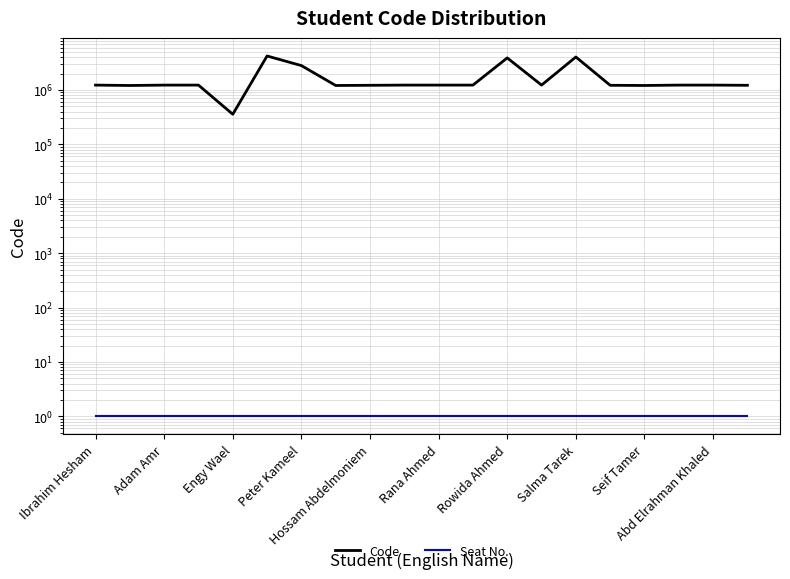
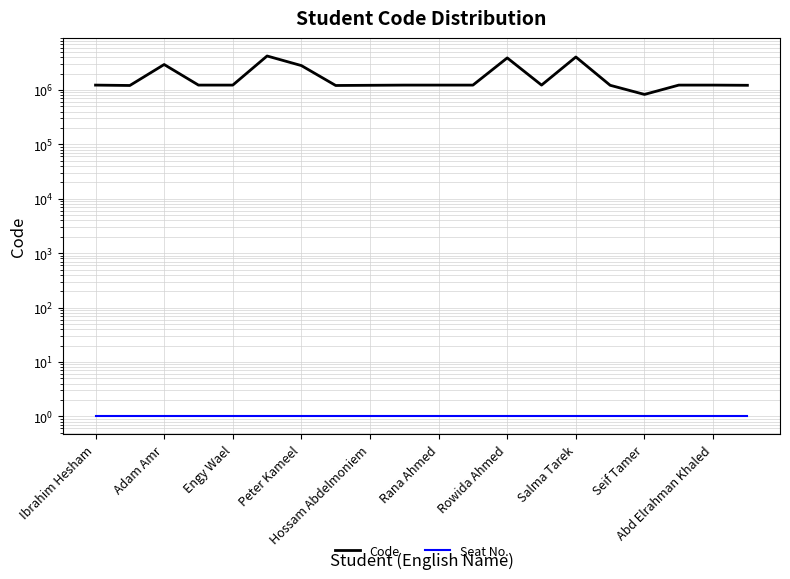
  {
    "Code": {
      "Ibrahim Hesham": 1200000,
-     "Adam Amr": 1200000,
-     "Engy Wael": 400000,
+     "Adam Amr": 3000000,
+     "Engy Wael": 1200000,
      "Peter Kameel": 3000000,
      "Hossam Abdelmoniem": 1200000,
      "Rana Ahmed": 1200000,
      "Rowida Ahmed": 4000000,
      "Salma Tarek": 4000000,
-     "Seif Tamer": 1200000,
+     "Seif Tamer": 800000,
      "Abd Elrahman Khaled": 1200000
    },
    "Seat No.": {
      "Ibrahim Hesham": 1,
      "Adam Amr": 1,
      "Engy Wael": 1,
      "Peter Kameel": 1,
      "Hossam Abdelmoniem": 1,
      "Rana Ahmed": 1,
      "Rowida Ahmed": 1,
      "Salma Tarek": 1,
      "Seif Tamer": 1,
      "Abd Elrahman Khaled": 1
    }
  }
